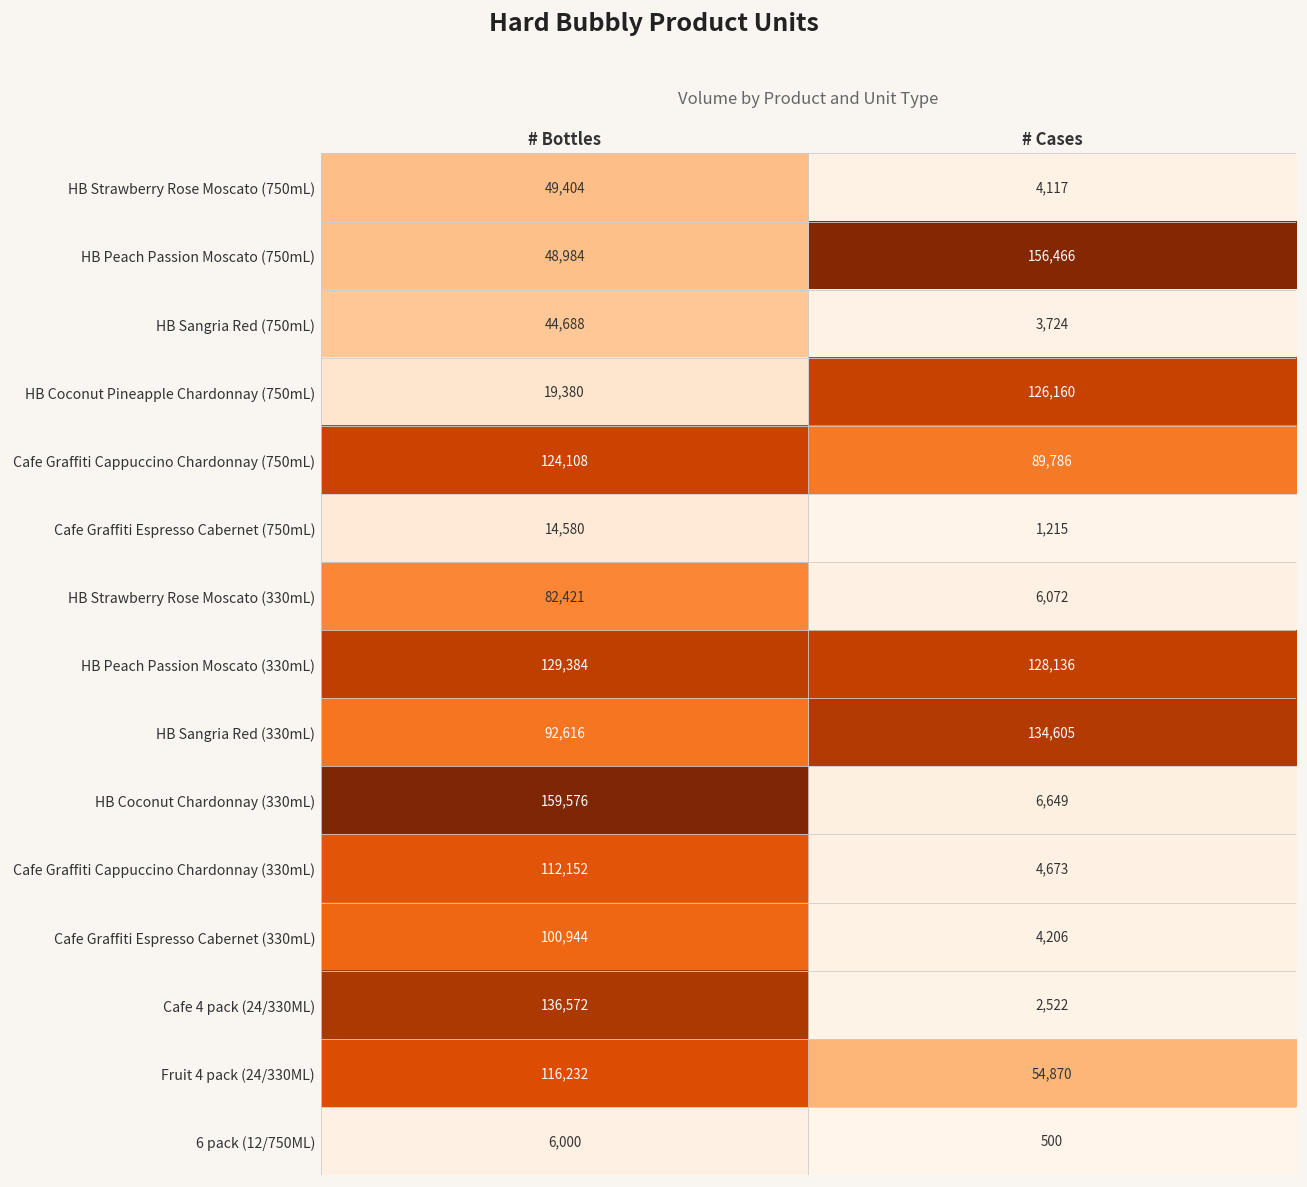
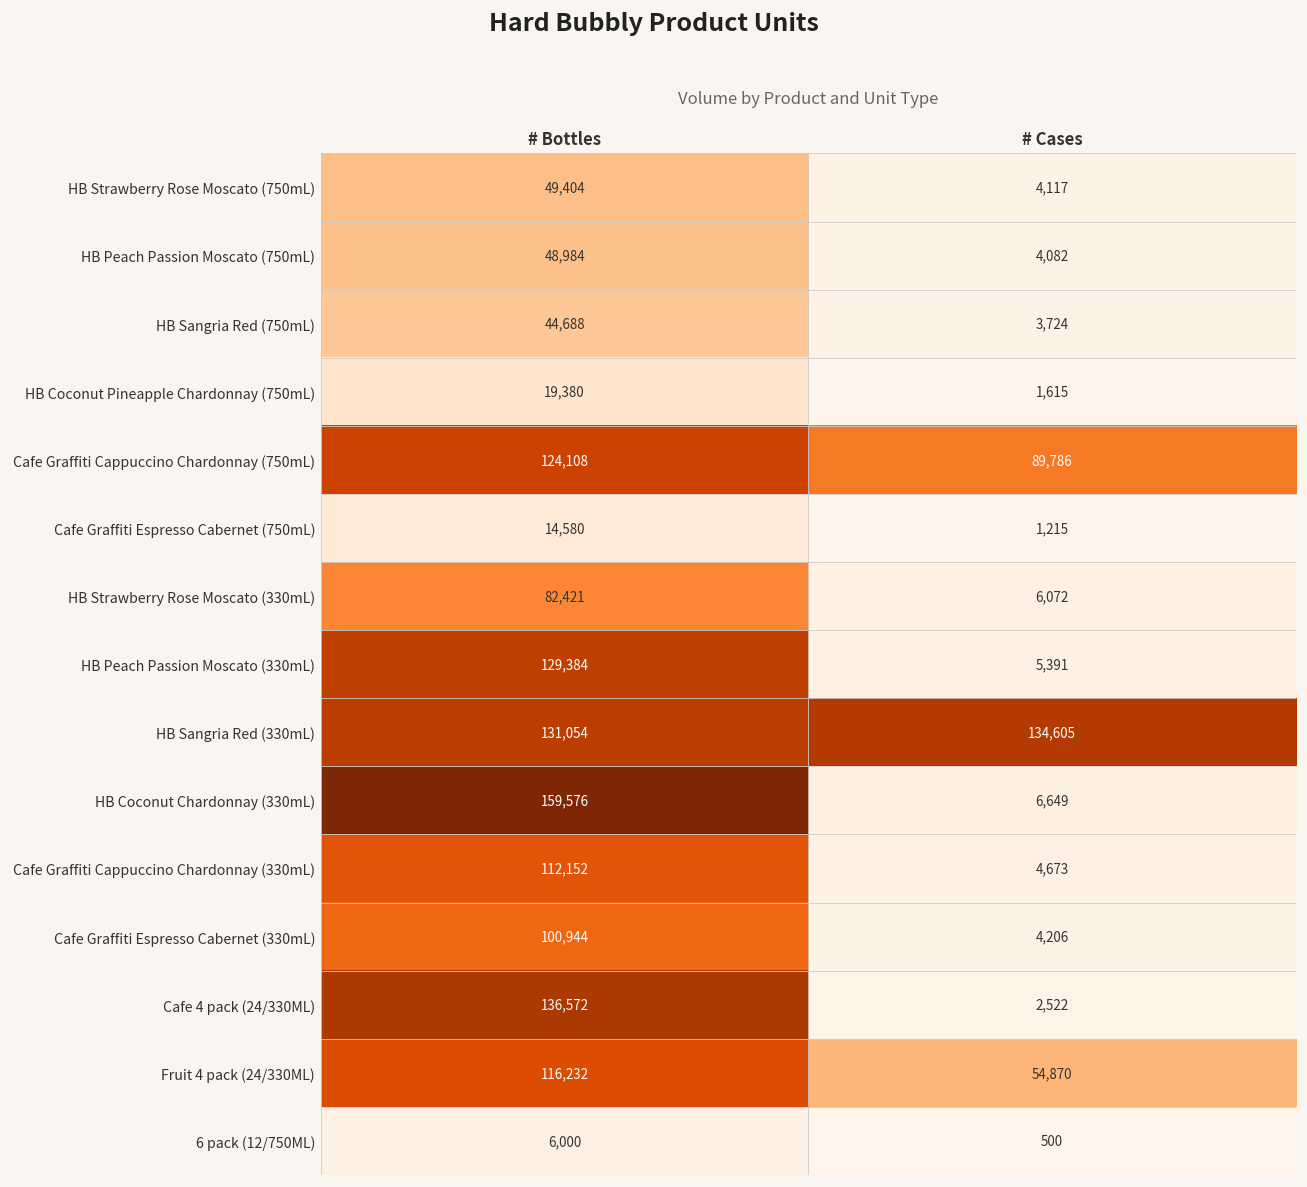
  {
    "HB Strawberry Rose Moscato (750mL)": {
      "# Bottles": "49,404",
      "# Cases": "4,117"
    },
    "HB Peach Passion Moscato (750mL)": {
      "# Bottles": "48,984",
-     "# Cases": "156,466"
+     "# Cases": "4,082"
    },
    "HB Sangria Red (750mL)": {
      "# Bottles": "44,688",
      "# Cases": "3,724"
    },
    "HB Coconut Pineapple Chardonnay (750mL)": {
      "# Bottles": "19,380",
-     "# Cases": "126,160"
+     "# Cases": "1,615"
    },
    "Cafe Graffiti Cappuccino Chardonnay (750mL)": {
      "# Bottles": "124,108",
      "# Cases": "89,786"
    },
    "Cafe Graffiti Espresso Cabernet (750mL)": {
      "# Bottles": "14,580",
      "# Cases": "1,215"
    },
    "HB Strawberry Rose Moscato (330mL)": {
      "# Bottles": "82,421",
      "# Cases": "6,072"
    },
    "HB Peach Passion Moscato (330mL)": {
      "# Bottles": "129,384",
-     "# Cases": "128,136"
+     "# Cases": "5,391"
    },
    "HB Sangria Red (330mL)": {
-     "# Bottles": "92,616",
+     "# Bottles": "131,054",
      "# Cases": "134,605"
    },
    "HB Coconut Chardonnay (330mL)": {
      "# Bottles": "159,576",
      "# Cases": "6,649"
    },
    "Cafe Graffiti Cappuccino Chardonnay (330mL)": {
      "# Bottles": "112,152",
      "# Cases": "4,673"
    },
    "Cafe Graffiti Espresso Cabernet (330mL)": {
      "# Bottles": "100,944",
      "# Cases": "4,206"
    },
    "Cafe 4 pack (24/330ML)": {
      "# Bottles": "136,572",
      "# Cases": "2,522"
    },
    "Fruit 4 pack (24/330ML)": {
      "# Bottles": "116,232",
      "# Cases": "54,870"
    },
    "6 pack (12/750ML)": {
      "# Bottles": "6,000",
      "# Cases": "500"
    }
  }
